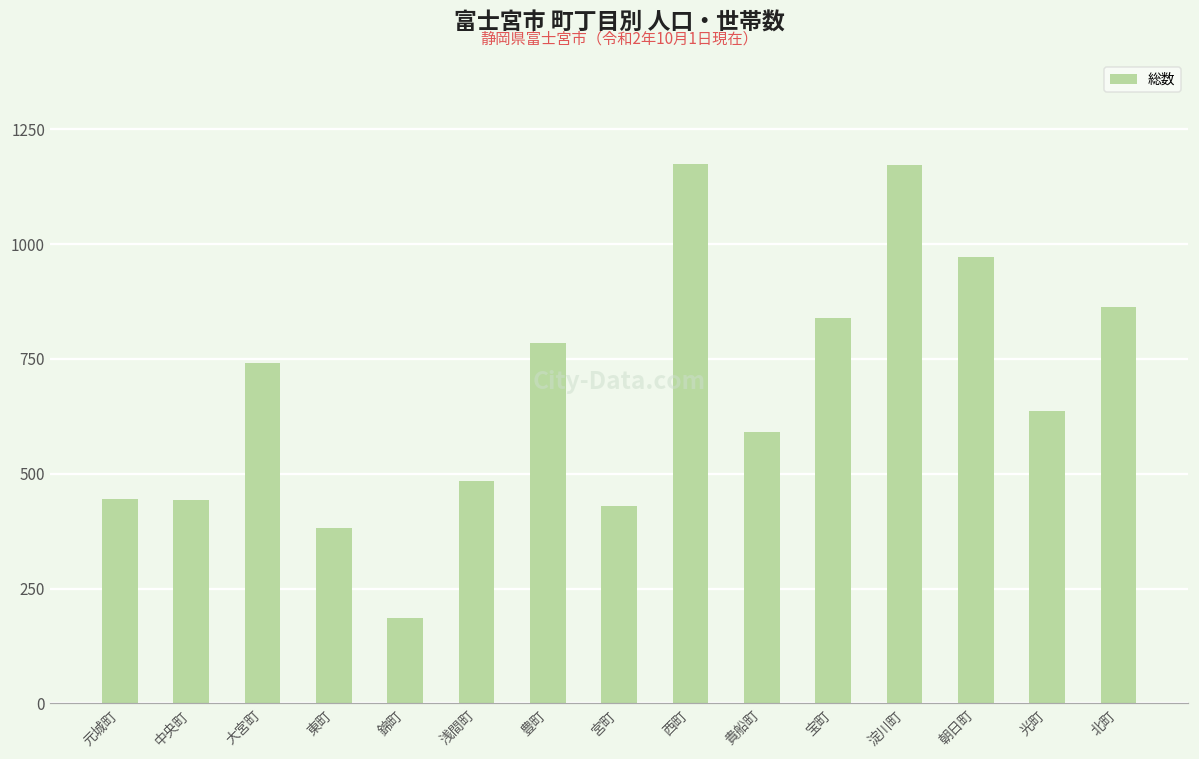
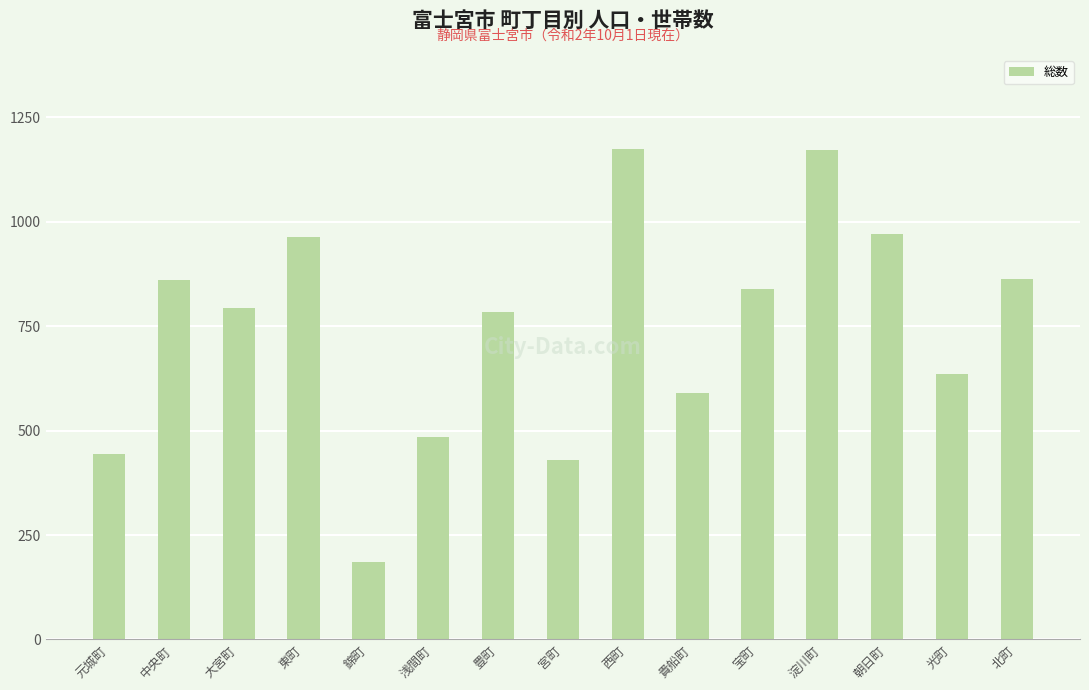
  {
    "元城町": 450,
-   "中央町": 440,
-   "大宮町": 740,
-   "東町": 380,
+   "中央町": 860,
+   "大宮町": 790,
+   "東町": 960,
    "錦町": 190,
    "浅間町": 480,
    "豊町": 780,
    "宮町": 430,
    "西町": 1170,
    "貴船町": 590,
    "宝町": 840,
    "淀川町": 1170,
    "朝日町": 970,
    "光町": 640,
    "北町": 860
  }
